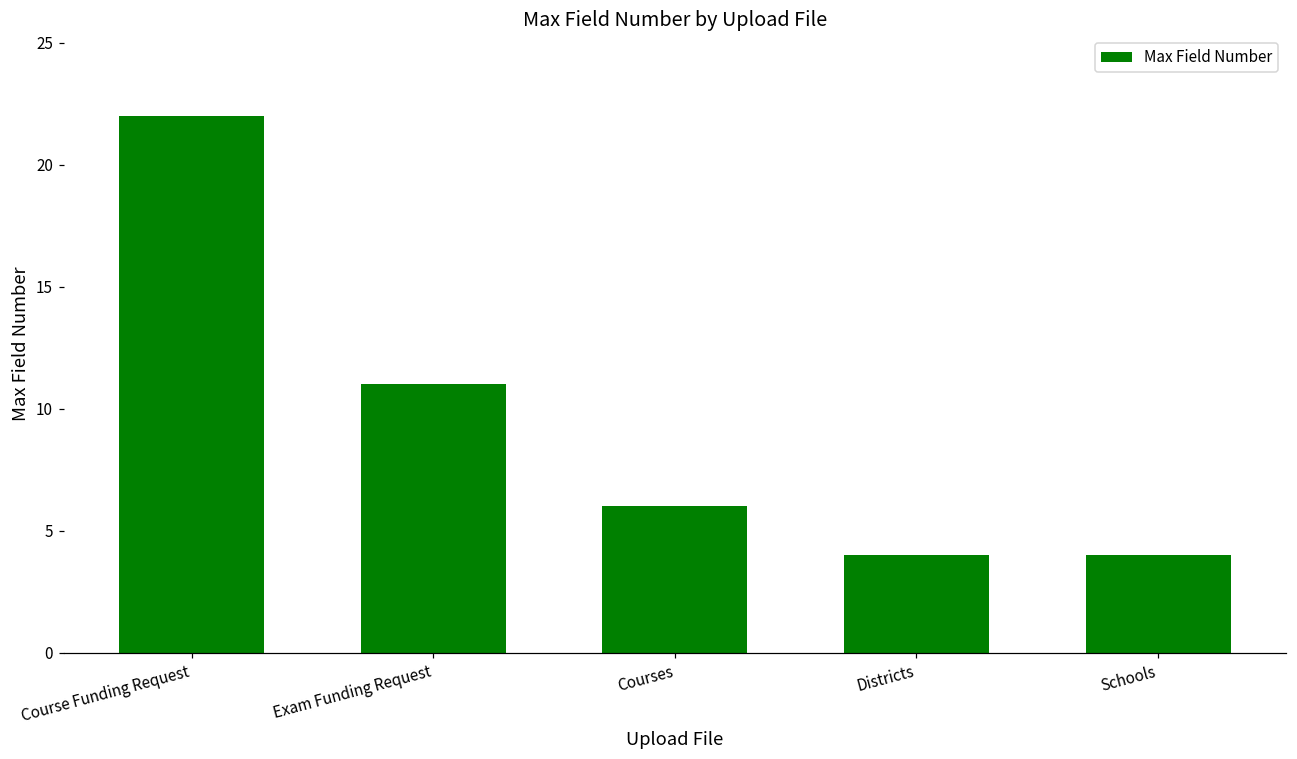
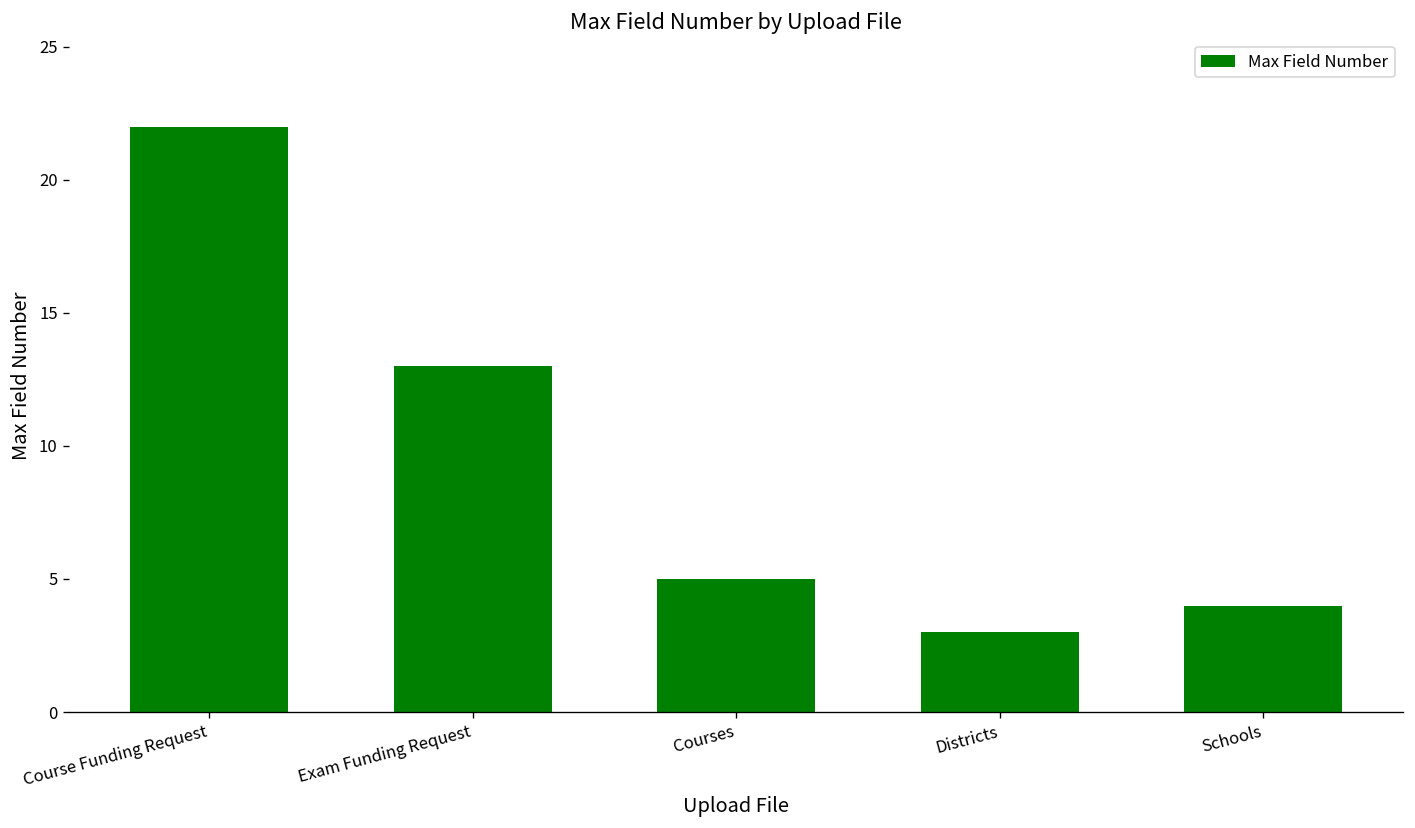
  {
    "Course Funding Request": 22,
-   "Exam Funding Request": 11,
-   "Courses": 6,
-   "Districts": 4,
+   "Exam Funding Request": 13,
+   "Courses": 5,
+   "Districts": 3,
    "Schools": 4
  }
